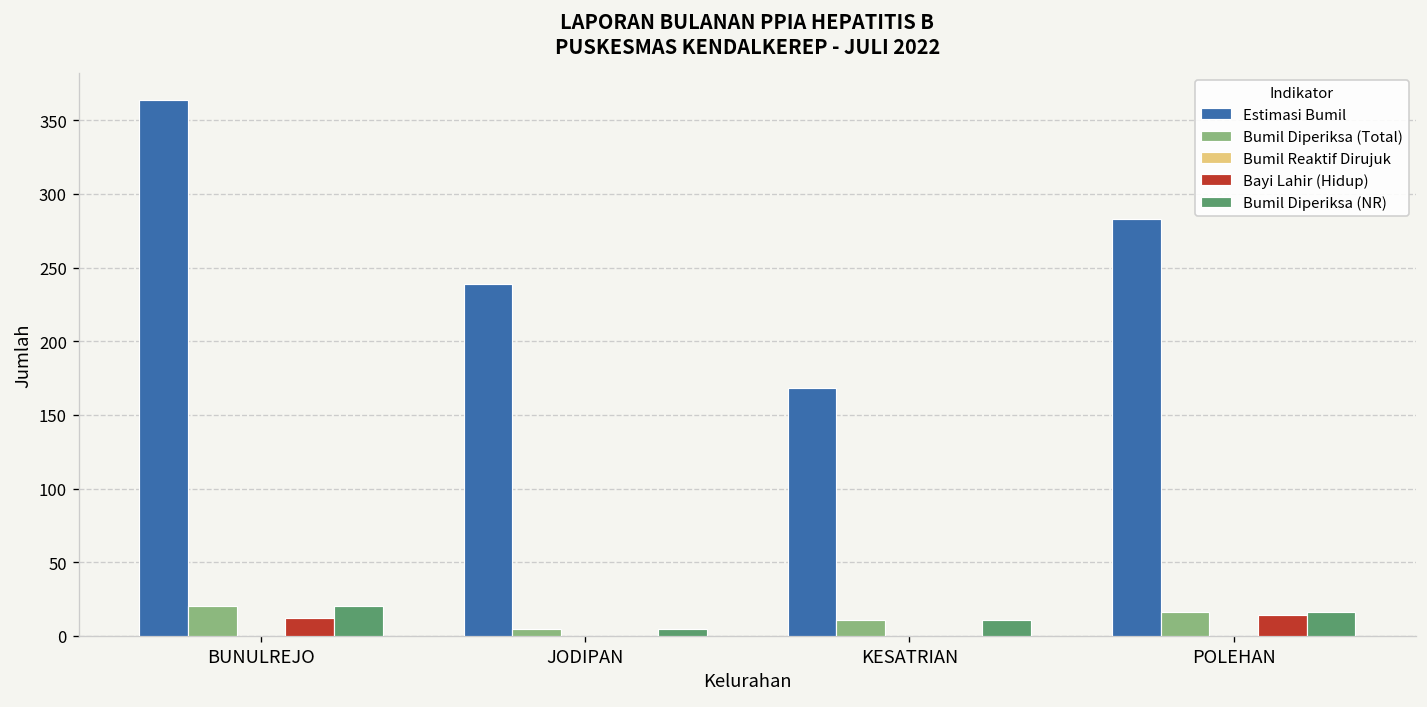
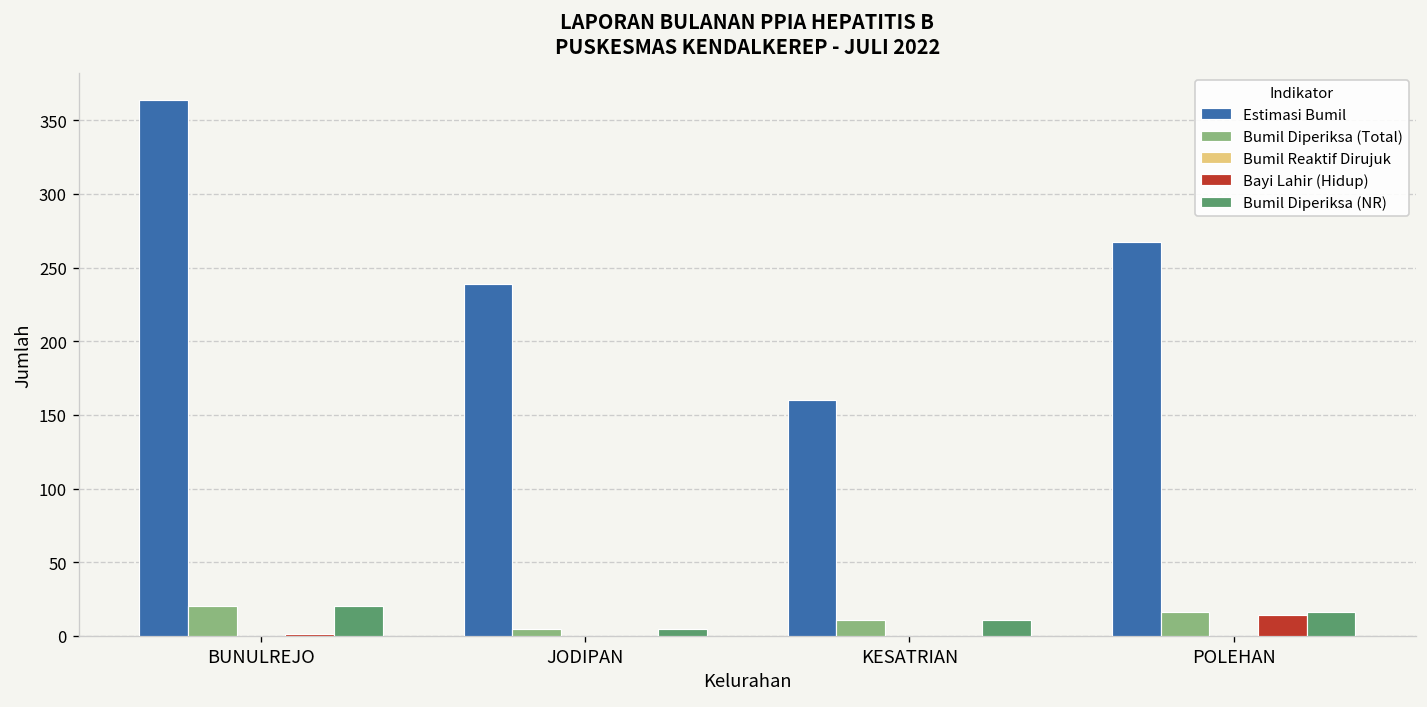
  {
    "Estimasi Bumil": {
      "BUNULREJO": 364,
      "JODIPAN": 239,
-     "KESATRIAN": 168,
-     "POLEHAN": 283
+     "KESATRIAN": 160,
+     "POLEHAN": 267
    },
    "Bumil Reaktif Dirujuk": {
      "BUNULREJO": 0,
      "JODIPAN": 0,
      "KESATRIAN": 0,
      "POLEHAN": 0
    },
    "Bayi Lahir (Hidup)": {
-     "BUNULREJO": 12,
+     "BUNULREJO": 1,
      "JODIPAN": 0,
      "KESATRIAN": 0,
      "POLEHAN": 14
    }
  }
